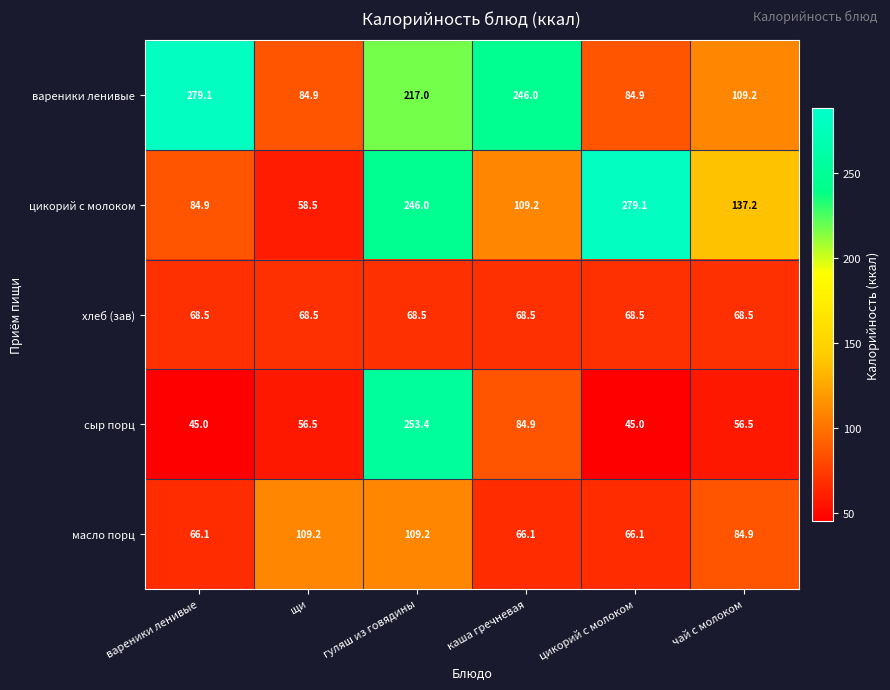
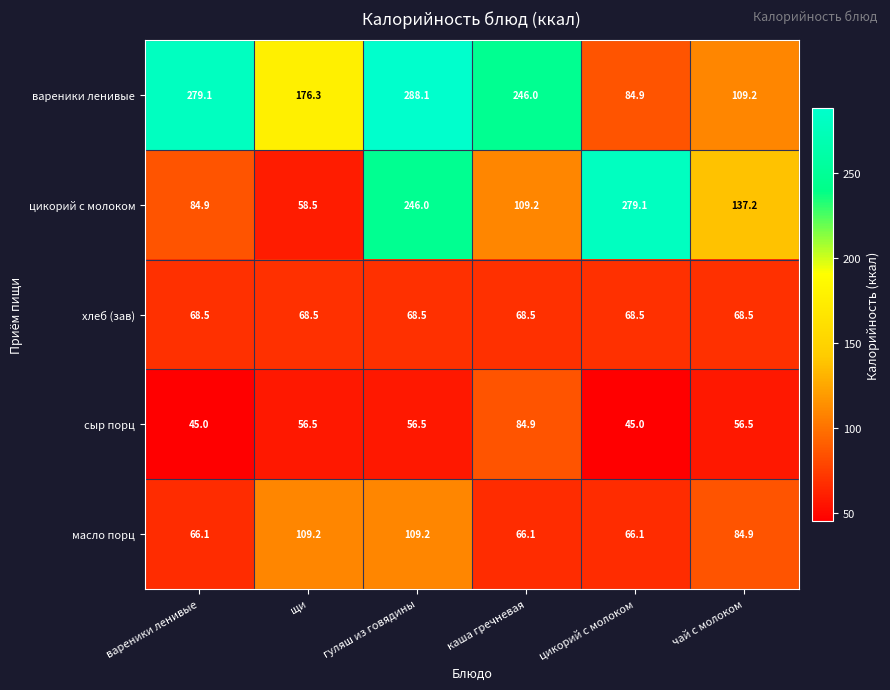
  {
    "вареники ленивые": {
      "вареники ленивые": 279.1,
-     "щи": 84.9,
-     "гуляш из говядины": 217.0,
+     "щи": 176.3,
+     "гуляш из говядины": 288.1,
      "каша гречневая": 246.0,
      "цикорий с молоком": 84.9,
      "чай с молоком": 109.2
    },
    "цикорий с молоком": {
      "вареники ленивые": 84.9,
      "щи": 58.5,
      "гуляш из говядины": 246.0,
      "каша гречневая": 109.2,
      "цикорий с молоком": 279.1,
      "чай с молоком": 137.2
    },
    "хлеб (зав)": {
      "вареники ленивые": 68.5,
      "щи": 68.5,
      "гуляш из говядины": 68.5,
      "каша гречневая": 68.5,
      "цикорий с молоком": 68.5,
      "чай с молоком": 68.5
    },
    "сыр порц": {
      "вареники ленивые": 45.0,
      "щи": 56.5,
-     "гуляш из говядины": 253.4,
+     "гуляш из говядины": 56.5,
      "каша гречневая": 84.9,
      "цикорий с молоком": 45.0,
      "чай с молоком": 56.5
    },
    "масло порц": {
      "вареники ленивые": 66.1,
      "щи": 109.2,
      "гуляш из говядины": 109.2,
      "каша гречневая": 66.1,
      "цикорий с молоком": 66.1,
      "чай с молоком": 84.9
    }
  }
